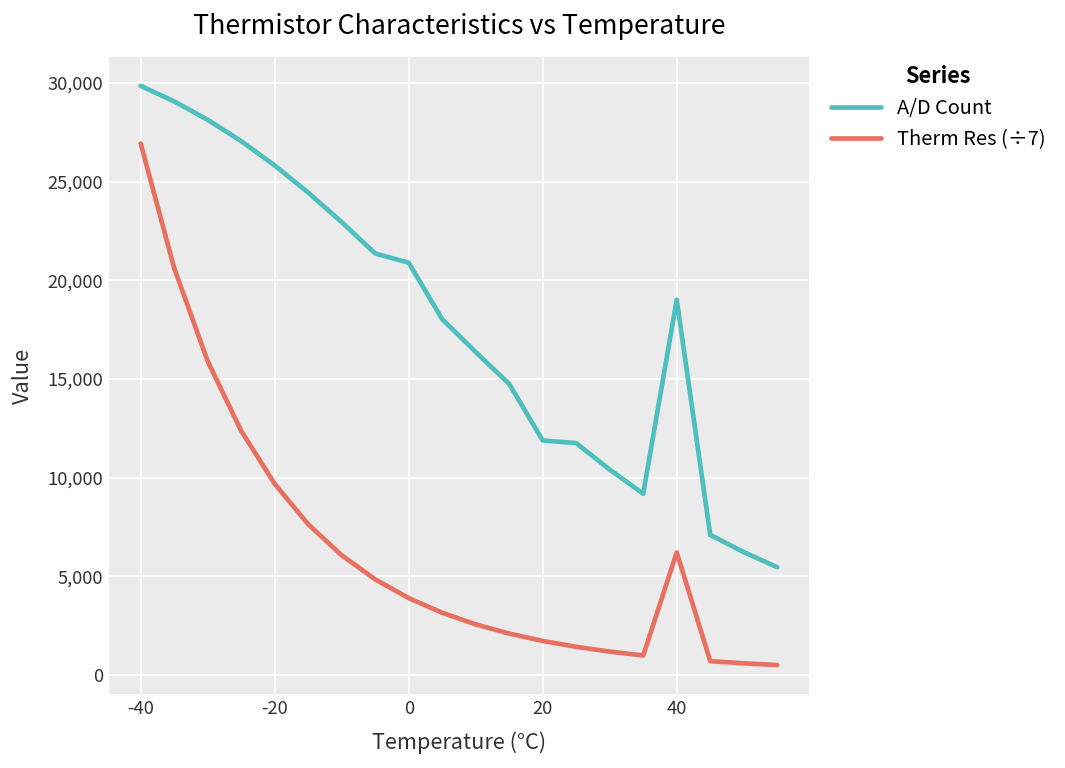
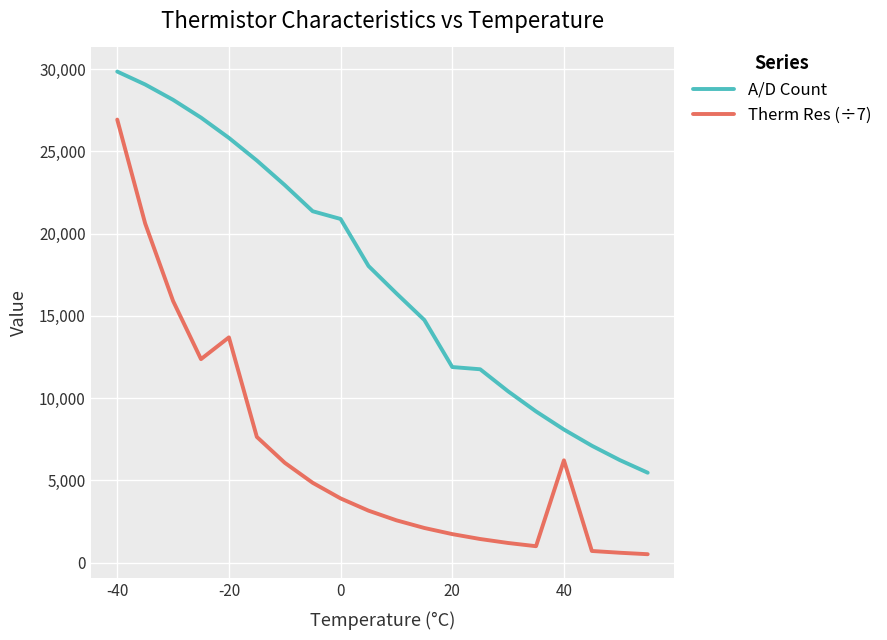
  {
    "A/D Count": {
      "-40": "29,800",
      "-20": "25,800",
      "0": "20,900",
      "20": "11,900",
-     "40": "19,000"
+     "40": "8,100"
    },
    "Therm Res (÷7)": {
      "-40": "26,900",
-     "-20": "9,700",
+     "-20": "13,700",
      "0": "3,900",
      "20": "1,700",
      "40": "6,200"
    }
  }
